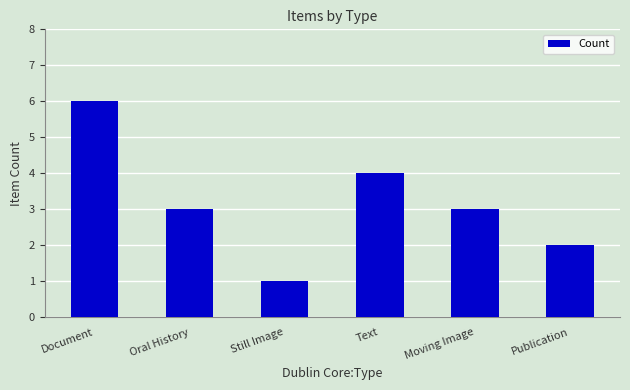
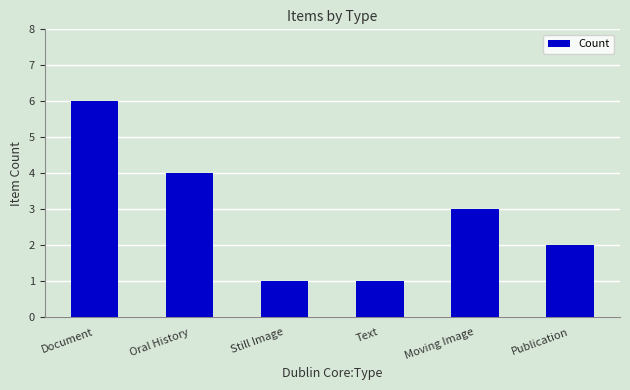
  {
    "Document": 6,
-   "Oral History": 3,
+   "Oral History": 4,
    "Still Image": 1,
-   "Text": 4,
+   "Text": 1,
    "Moving Image": 3,
    "Publication": 2
  }
